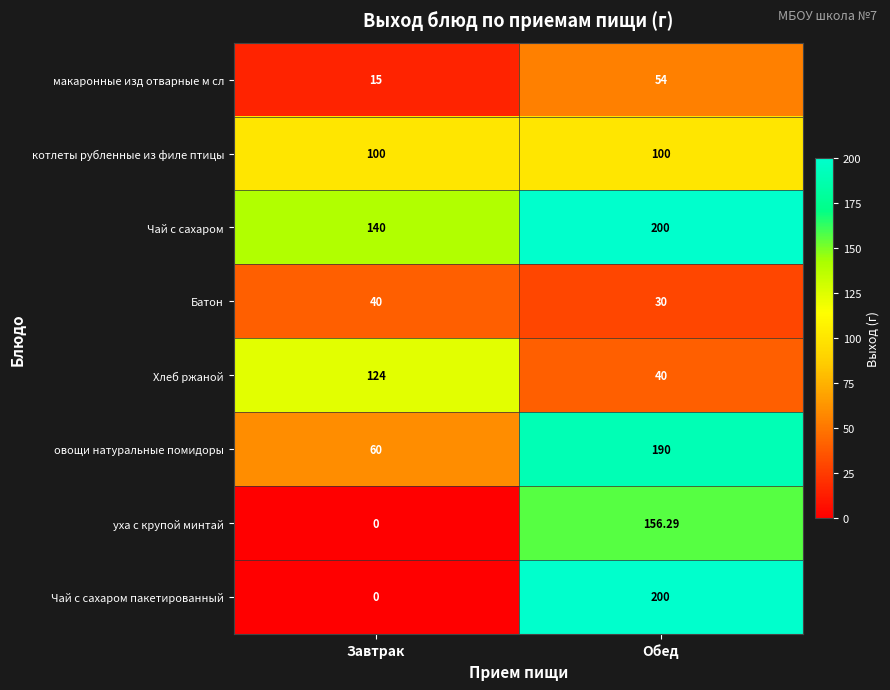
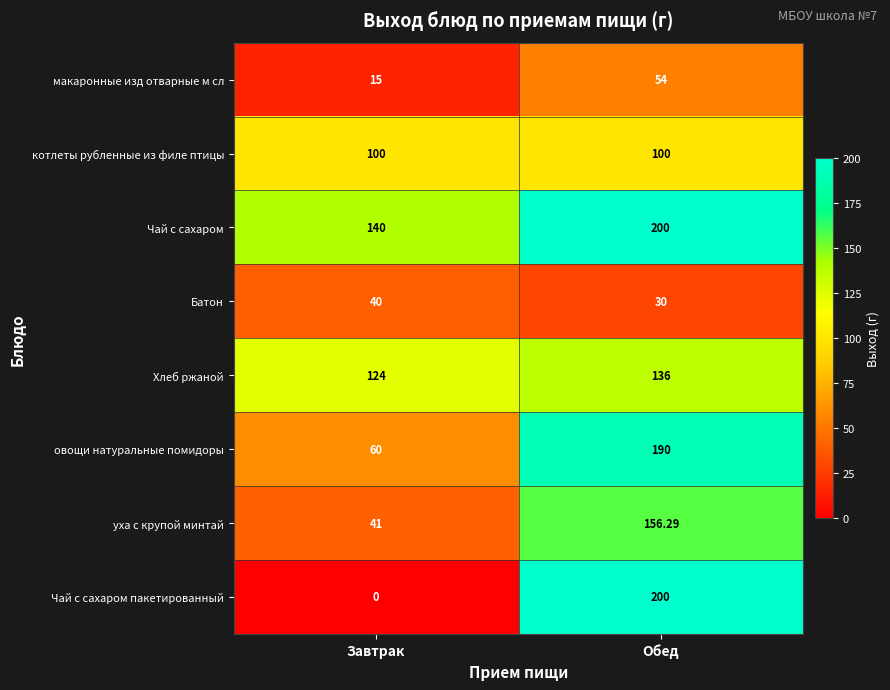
  {
    "макаронные изд отварные м сл": {
      "Завтрак": 15,
      "Обед": 54
    },
    "котлеты рубленные из филе птицы": {
      "Завтрак": 100,
      "Обед": 100
    },
    "Чай с сахаром": {
      "Завтрак": 140,
      "Обед": 200
    },
    "Батон": {
      "Завтрак": 40,
      "Обед": 30
    },
    "Хлеб ржаной": {
      "Завтрак": 124,
-     "Обед": 40
+     "Обед": 136
    },
    "овощи натуральные помидоры": {
      "Завтрак": 60,
      "Обед": 190
    },
    "уха с крупой минтай": {
-     "Завтрак": 0,
+     "Завтрак": 41,
      "Обед": 156.29
    },
    "Чай с сахаром пакетированный": {
      "Завтрак": 0,
      "Обед": 200
    }
  }
